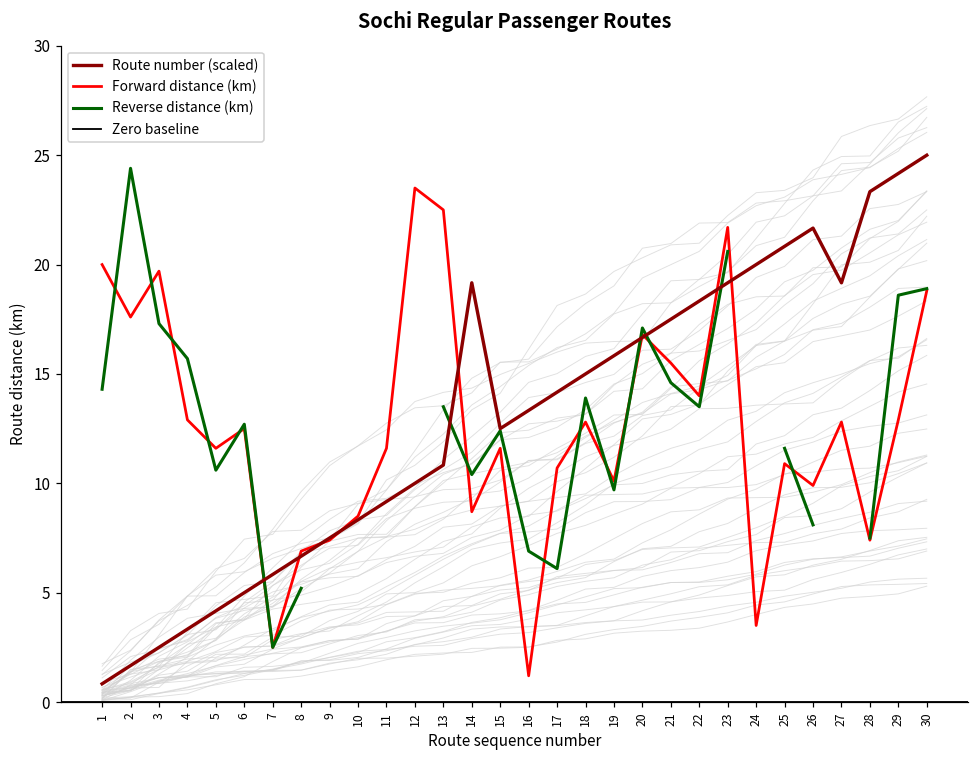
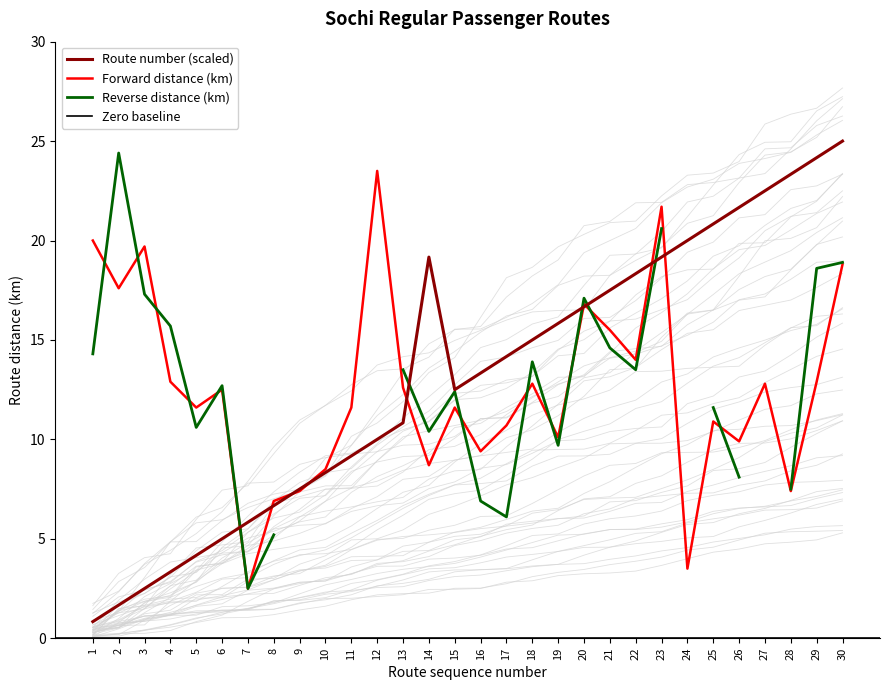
  {
    "Route number (scaled)": {
      "4": 3.3,
      "6": 5.0,
      "7": 5.8,
      "13": 10.8,
      "14": 19.2,
      "16": 13.3,
      "18": 15.0,
      "19": 15.8,
      "20": 16.7,
      "21": 17.5,
      "22": 18.3,
      "23": 19.2,
      "24": 20.0,
      "25": 20.8,
      "26": 21.7,
-     "27": 19.2,
+     "27": 22.5,
      "28": 23.3,
      "29": 24.2,
      "30": 25.0
    },
    "Forward distance (km)": {
      "1": 20.0,
      "2": 17.6,
      "3": 19.7,
      "4": 12.9,
      "5": 11.6,
      "6": 12.5,
      "10": 8.5,
      "11": 11.6,
      "12": 23.5,
-     "13": 22.5,
+     "13": 12.6,
      "15": 11.6,
-     "16": 1.2,
+     "16": 9.4,
      "17": 10.7,
      "18": 12.8,
      "20": 16.8,
      "22": 14.0,
      "23": 21.7,
      "24": 3.5,
      "25": 10.9,
      "29": 12.9
    },
    "Reverse distance (km)": {
      "1": 14.3,
      "2": 24.4,
      "3": 17.3,
      "4": 15.7,
      "5": 10.6,
      "6": 12.7,
      "10": 8.0,
      "16": 6.9,
      "18": 13.9,
      "19": 9.7,
      "20": 17.1,
      "21": 14.6,
      "23": 20.6,
      "29": 18.6
    }
  }
